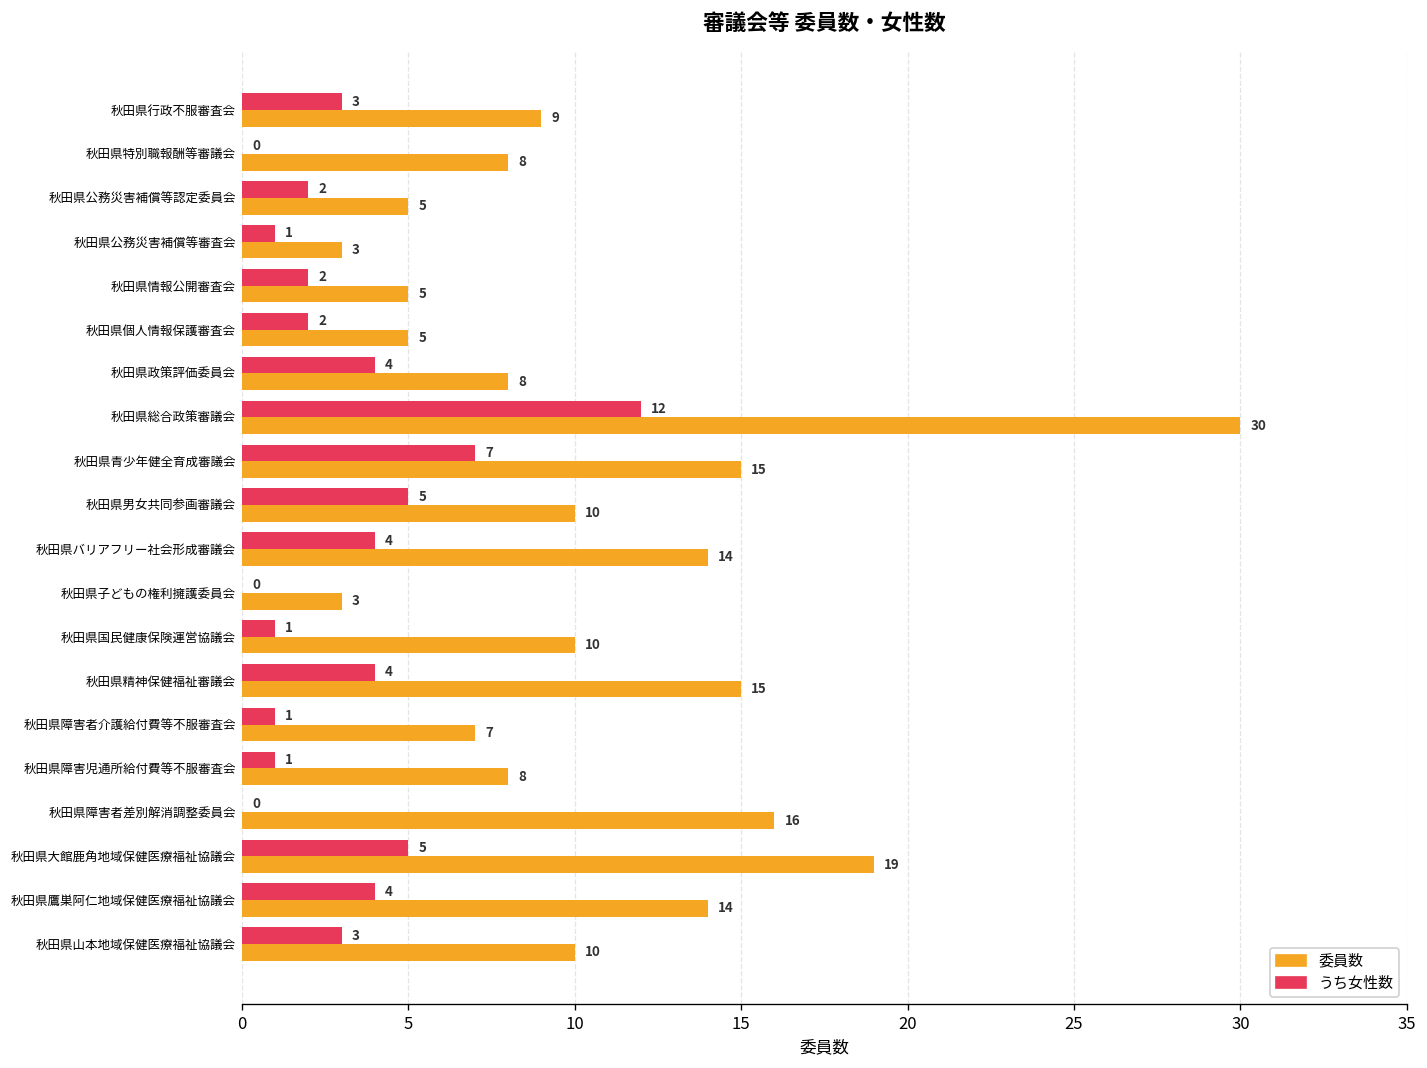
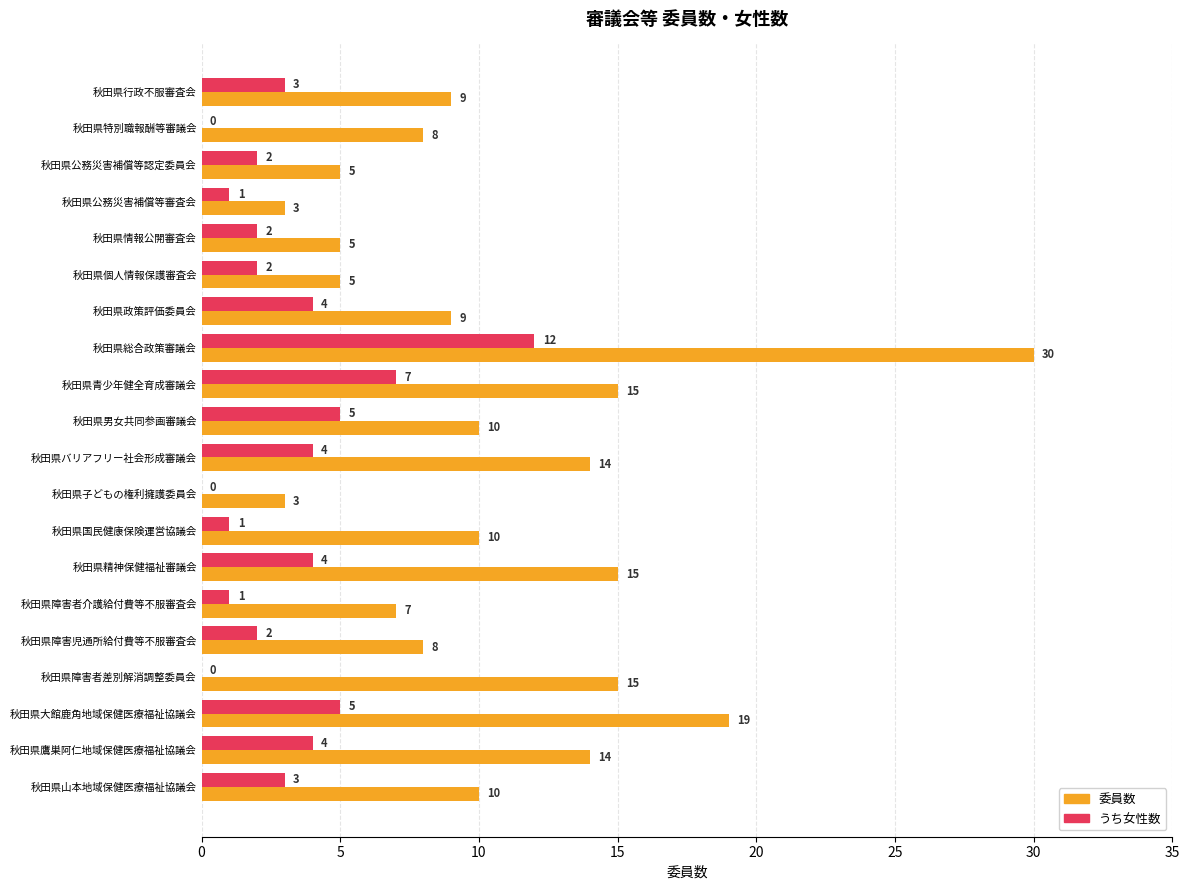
  {
    "委員数": {
      "秋田県行政不服審査会": 9,
      "秋田県特別職報酬等審議会": 8,
      "秋田県公務災害補償等認定委員会": 5,
      "秋田県公務災害補償等審査会": 3,
      "秋田県情報公開審査会": 5,
      "秋田県個人情報保護審査会": 5,
-     "秋田県政策評価委員会": 8,
+     "秋田県政策評価委員会": 9,
      "秋田県総合政策審議会": 30,
      "秋田県青少年健全育成審議会": 15,
      "秋田県男女共同参画審議会": 10,
      "秋田県バリアフリー社会形成審議会": 14,
      "秋田県子どもの権利擁護委員会": 3,
      "秋田県国民健康保険運営協議会": 10,
      "秋田県精神保健福祉審議会": 15,
      "秋田県障害者介護給付費等不服審査会": 7,
      "秋田県障害児通所給付費等不服審査会": 8,
-     "秋田県障害者差別解消調整委員会": 16,
+     "秋田県障害者差別解消調整委員会": 15,
      "秋田県大館鹿角地域保健医療福祉協議会": 19,
      "秋田県鷹巣阿仁地域保健医療福祉協議会": 14,
      "秋田県山本地域保健医療福祉協議会": 10
    },
    "うち女性数": {
      "秋田県行政不服審査会": 3,
      "秋田県特別職報酬等審議会": 0,
      "秋田県公務災害補償等認定委員会": 2,
      "秋田県公務災害補償等審査会": 1,
      "秋田県情報公開審査会": 2,
      "秋田県個人情報保護審査会": 2,
      "秋田県政策評価委員会": 4,
      "秋田県総合政策審議会": 12,
      "秋田県青少年健全育成審議会": 7,
      "秋田県男女共同参画審議会": 5,
      "秋田県バリアフリー社会形成審議会": 4,
      "秋田県子どもの権利擁護委員会": 0,
      "秋田県国民健康保険運営協議会": 1,
      "秋田県精神保健福祉審議会": 4,
      "秋田県障害者介護給付費等不服審査会": 1,
-     "秋田県障害児通所給付費等不服審査会": 1,
+     "秋田県障害児通所給付費等不服審査会": 2,
      "秋田県障害者差別解消調整委員会": 0,
      "秋田県大館鹿角地域保健医療福祉協議会": 5,
      "秋田県鷹巣阿仁地域保健医療福祉協議会": 4,
      "秋田県山本地域保健医療福祉協議会": 3
    }
  }
